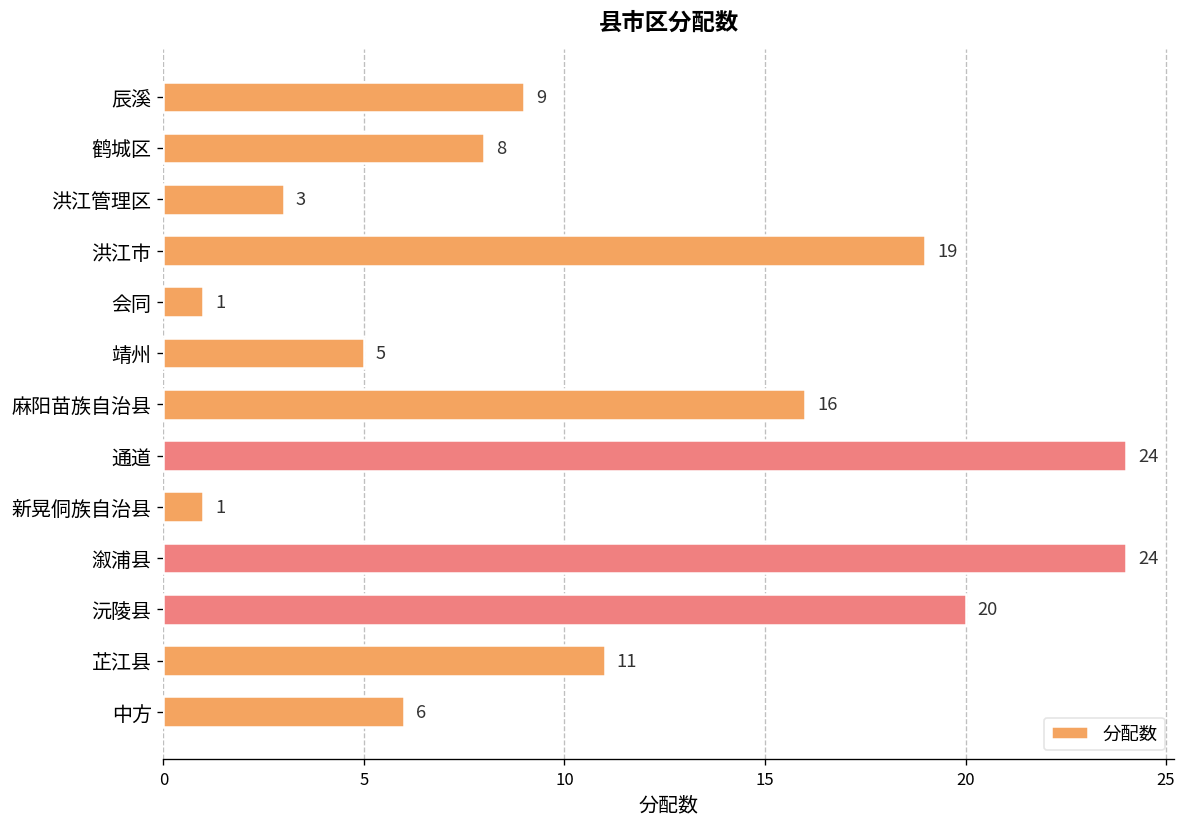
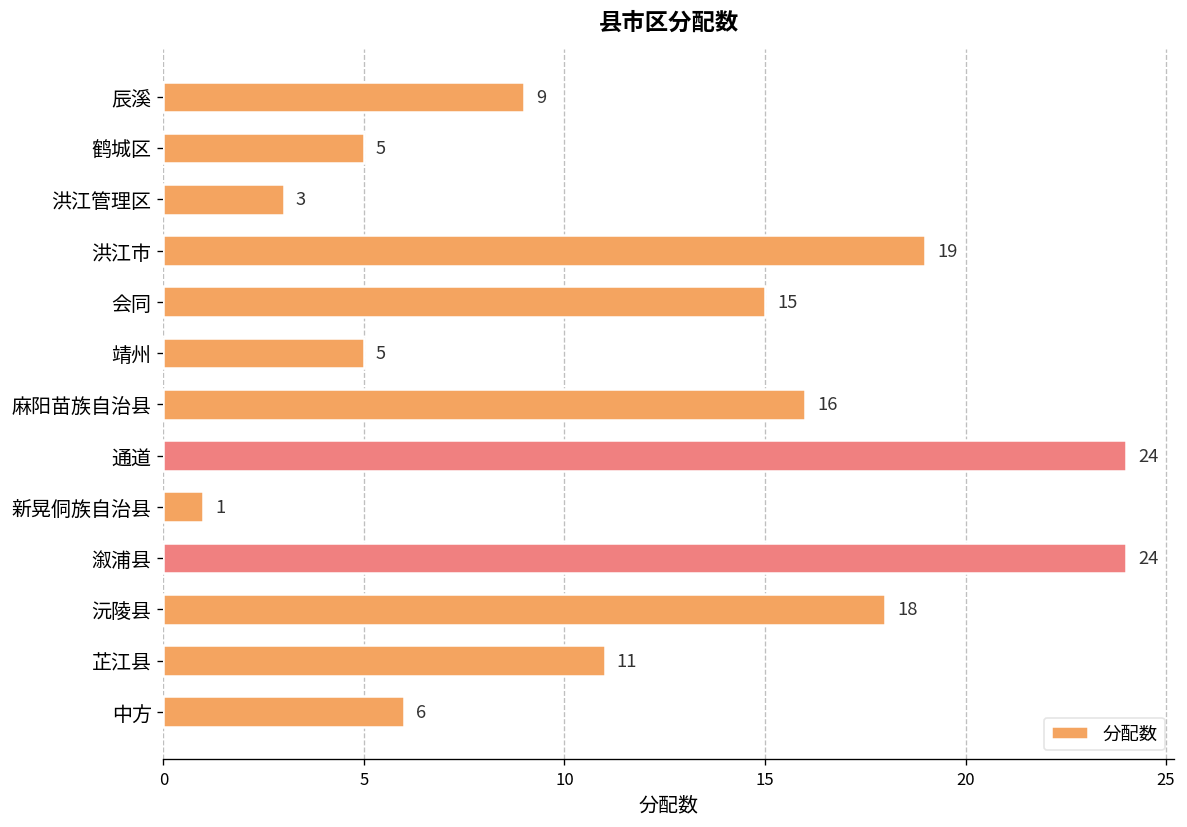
  {
    "辰溪": 9,
-   "鹤城区": 8,
+   "鹤城区": 5,
    "洪江管理区": 3,
    "洪江市": 19,
-   "会同": 1,
+   "会同": 15,
    "靖州": 5,
    "麻阳苗族自治县": 16,
    "通道": 24,
    "新晃侗族自治县": 1,
    "溆浦县": 24,
-   "沅陵县": 20,
+   "沅陵县": 18,
    "芷江县": 11,
    "中方": 6
  }
